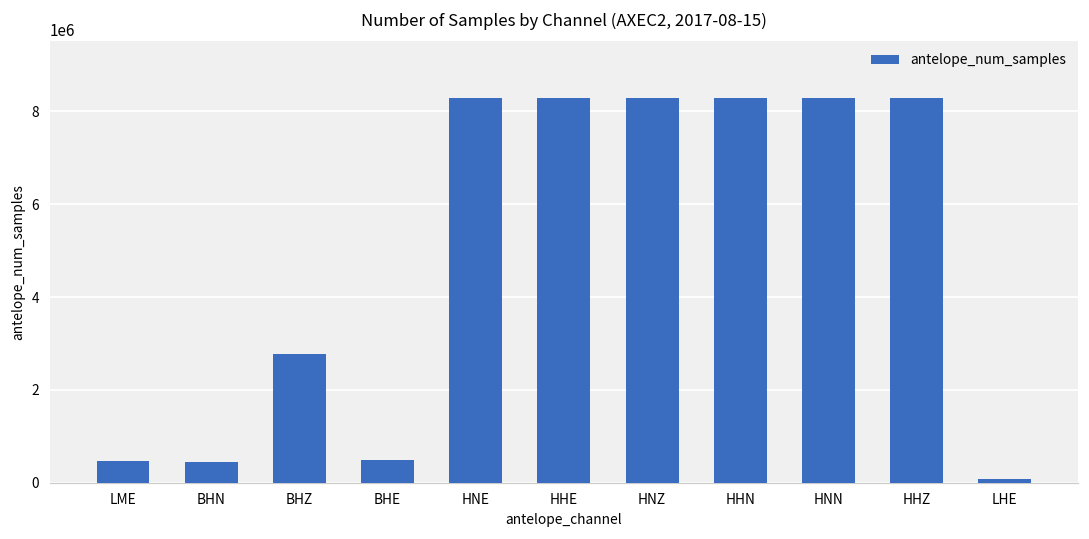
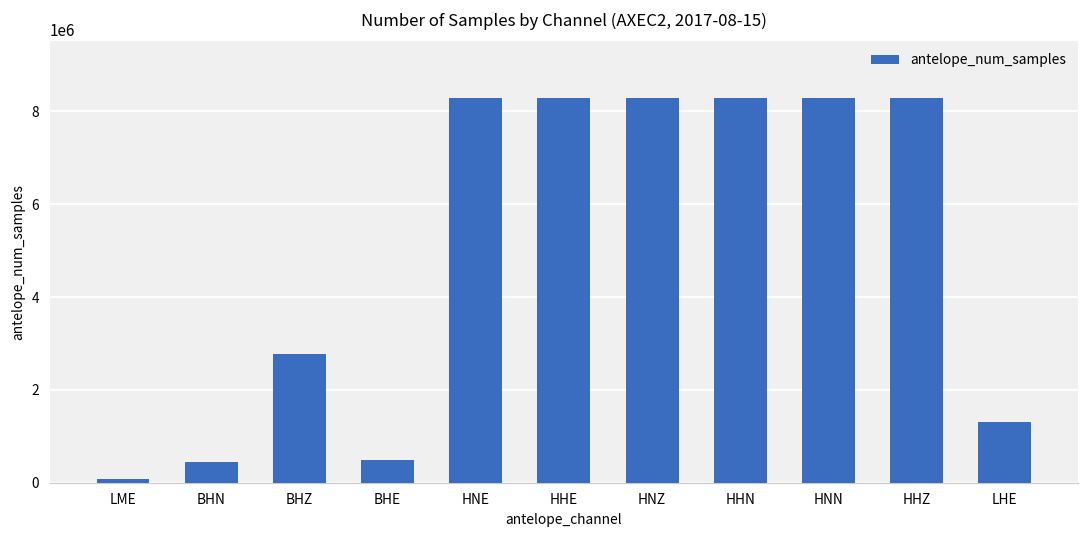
  {
-   "LME": 500000,
+   "LME": 100000,
    "BHN": 500000,
    "BHZ": 2800000,
    "BHE": 500000,
    "HNE": 8300000,
    "HHE": 8300000,
    "HNZ": 8300000,
    "HHN": 8300000,
    "HNN": 8300000,
    "HHZ": 8300000,
-   "LHE": 100000
+   "LHE": 1300000
  }
